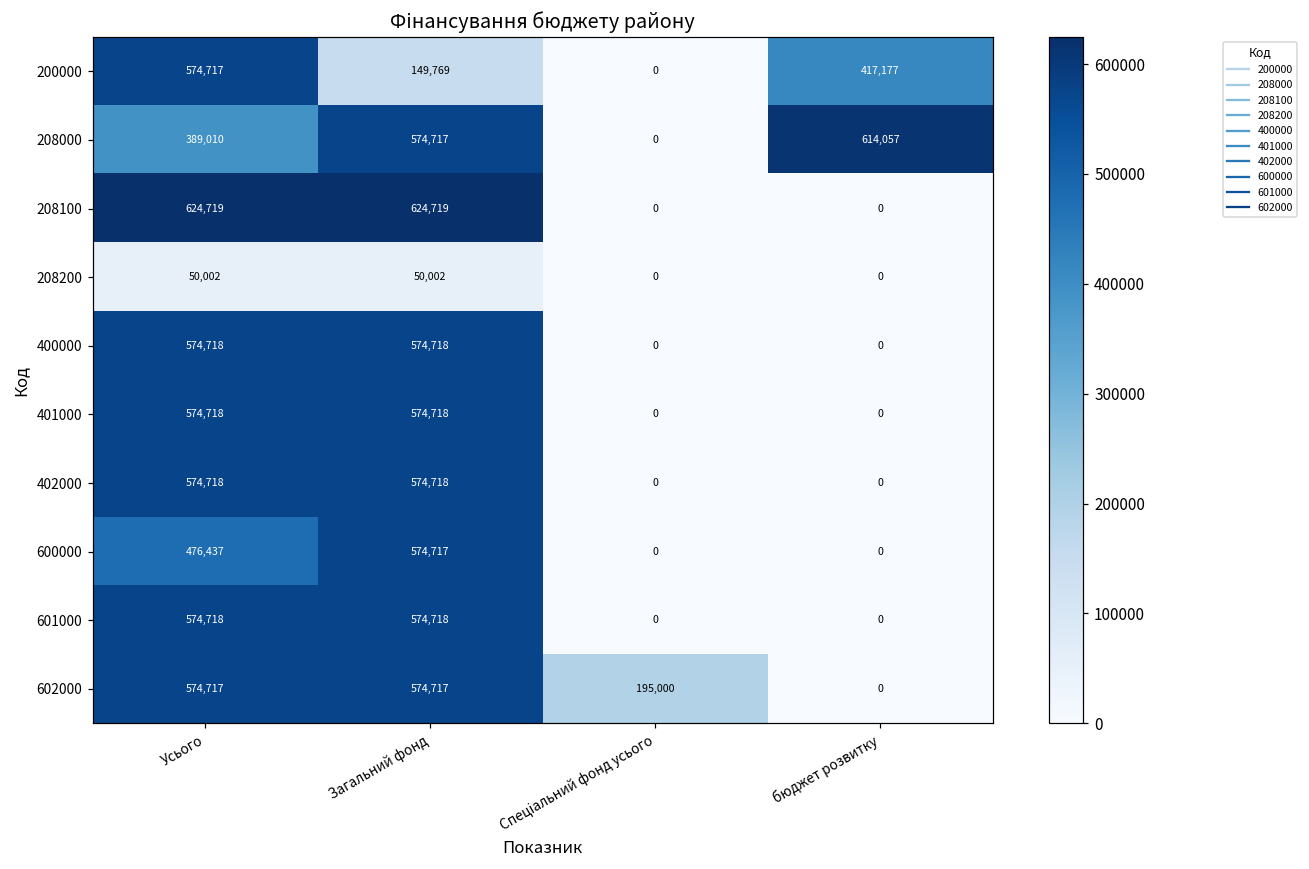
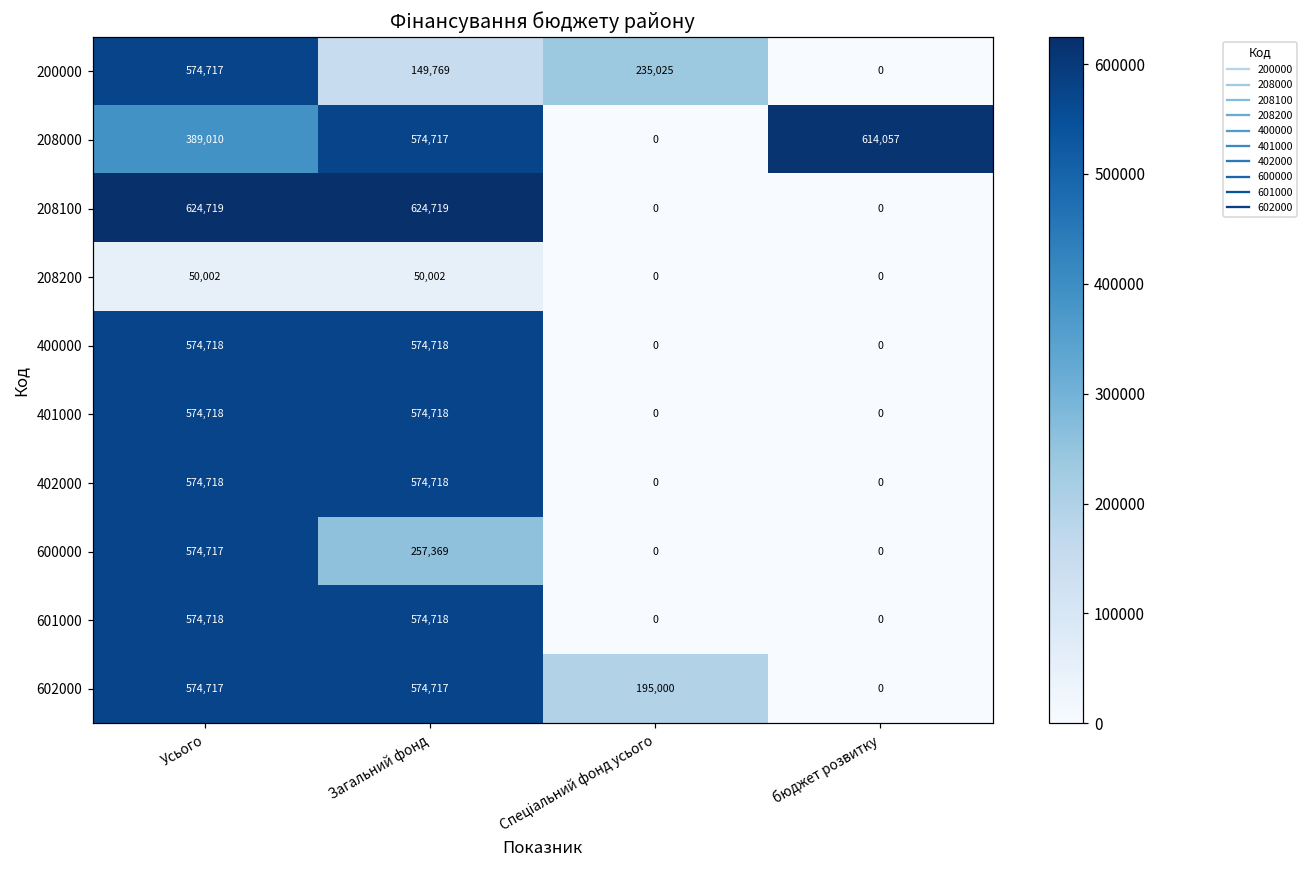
  {
    "200000": {
      "Усього": "574,717",
      "Загальний фонд": "149,769",
-     "Спеціальний фонд усього": "0",
-     "бюджет розвитку": "417,177"
+     "Спеціальний фонд усього": "235,025",
+     "бюджет розвитку": "0"
    },
    "208000": {
      "Усього": "389,010",
      "Загальний фонд": "574,717",
      "Спеціальний фонд усього": "0",
      "бюджет розвитку": "614,057"
    },
    "208100": {
      "Усього": "624,719",
      "Загальний фонд": "624,719",
      "Спеціальний фонд усього": "0",
      "бюджет розвитку": "0"
    },
    "208200": {
      "Усього": "50,002",
      "Загальний фонд": "50,002",
      "Спеціальний фонд усього": "0",
      "бюджет розвитку": "0"
    },
    "400000": {
      "Усього": "574,718",
      "Загальний фонд": "574,718",
      "Спеціальний фонд усього": "0",
      "бюджет розвитку": "0"
    },
    "401000": {
      "Усього": "574,718",
      "Загальний фонд": "574,718",
      "Спеціальний фонд усього": "0",
      "бюджет розвитку": "0"
    },
    "402000": {
      "Усього": "574,718",
      "Загальний фонд": "574,718",
      "Спеціальний фонд усього": "0",
      "бюджет розвитку": "0"
    },
    "600000": {
-     "Усього": "476,437",
-     "Загальний фонд": "574,717",
+     "Усього": "574,717",
+     "Загальний фонд": "257,369",
      "Спеціальний фонд усього": "0",
      "бюджет розвитку": "0"
    },
    "601000": {
      "Усього": "574,718",
      "Загальний фонд": "574,718",
      "Спеціальний фонд усього": "0",
      "бюджет розвитку": "0"
    },
    "602000": {
      "Усього": "574,717",
      "Загальний фонд": "574,717",
      "Спеціальний фонд усього": "195,000",
      "бюджет розвитку": "0"
    }
  }
